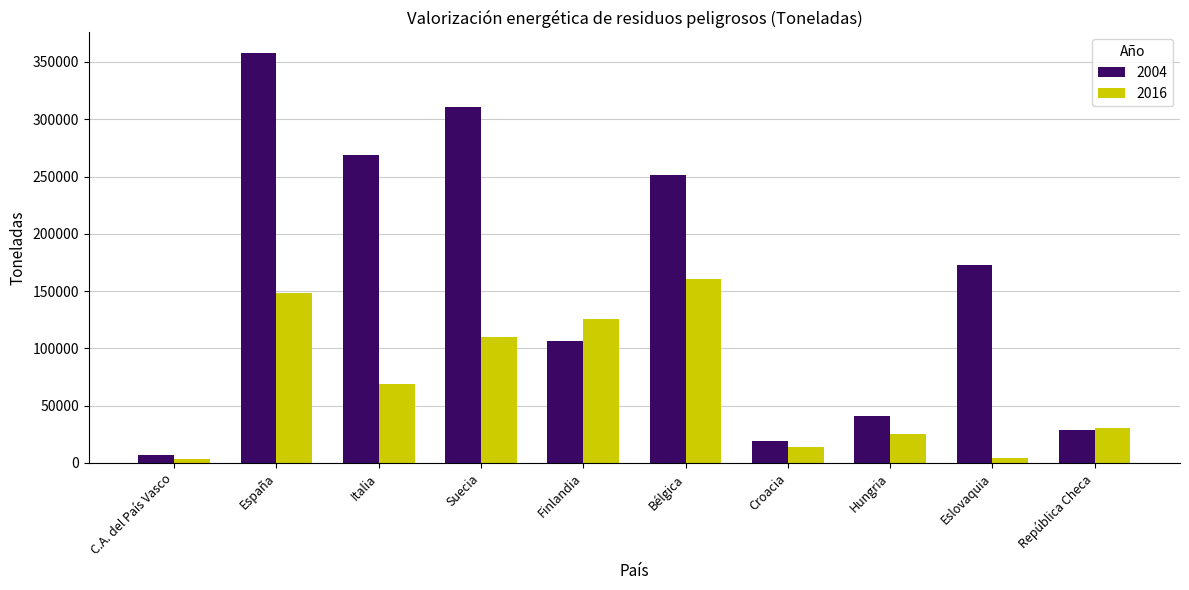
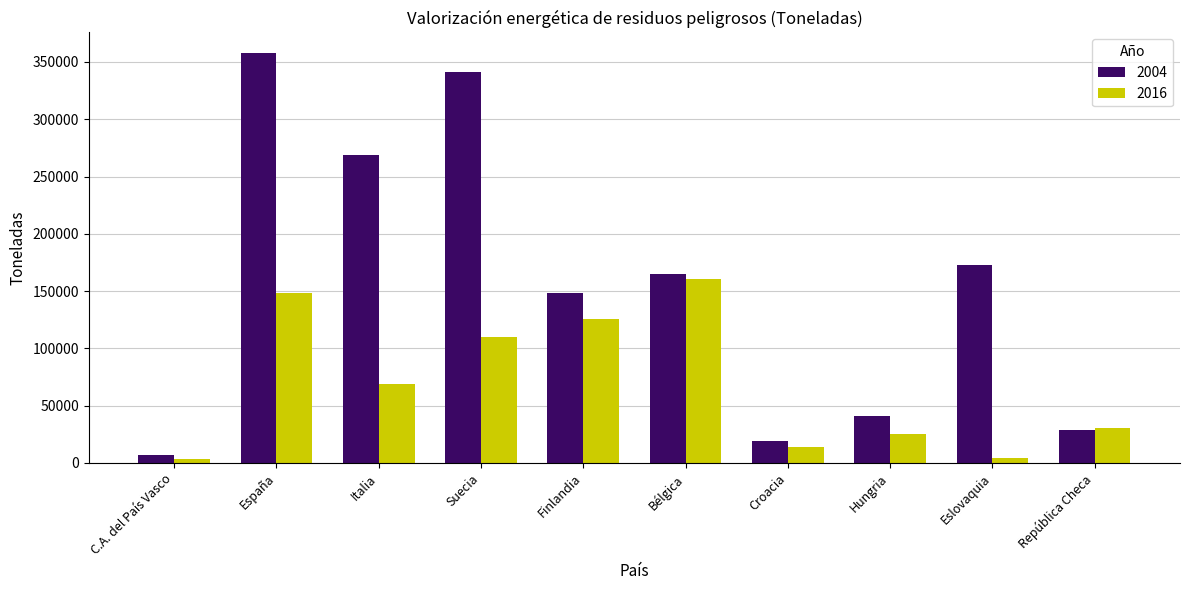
  {
    "2004": {
      "C.A. del País Vasco": 7000,
      "España": 358000,
      "Italia": 269000,
-     "Suecia": 311000,
-     "Finlandia": 106000,
-     "Bélgica": 251000,
+     "Suecia": 341000,
+     "Finlandia": 148000,
+     "Bélgica": 165000,
      "Croacia": 19000,
      "Hungria": 41000,
      "Eslovaquia": 173000,
      "República Checa": 29000
    },
    "2016": {
      "C.A. del País Vasco": 3000,
      "España": 149000,
      "Italia": 69000,
      "Suecia": 110000,
      "Finlandia": 125000,
      "Bélgica": 161000,
      "Croacia": 14000,
      "Hungria": 25000,
      "Eslovaquia": 4000,
      "República Checa": 30000
    }
  }
